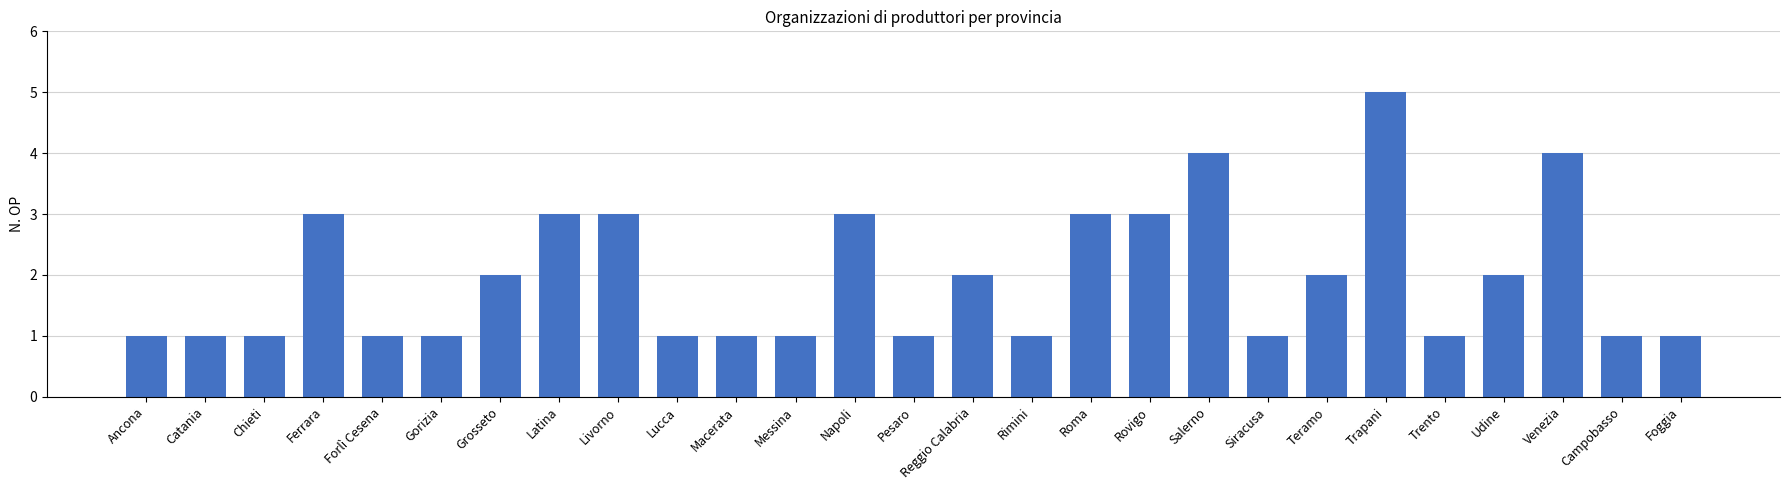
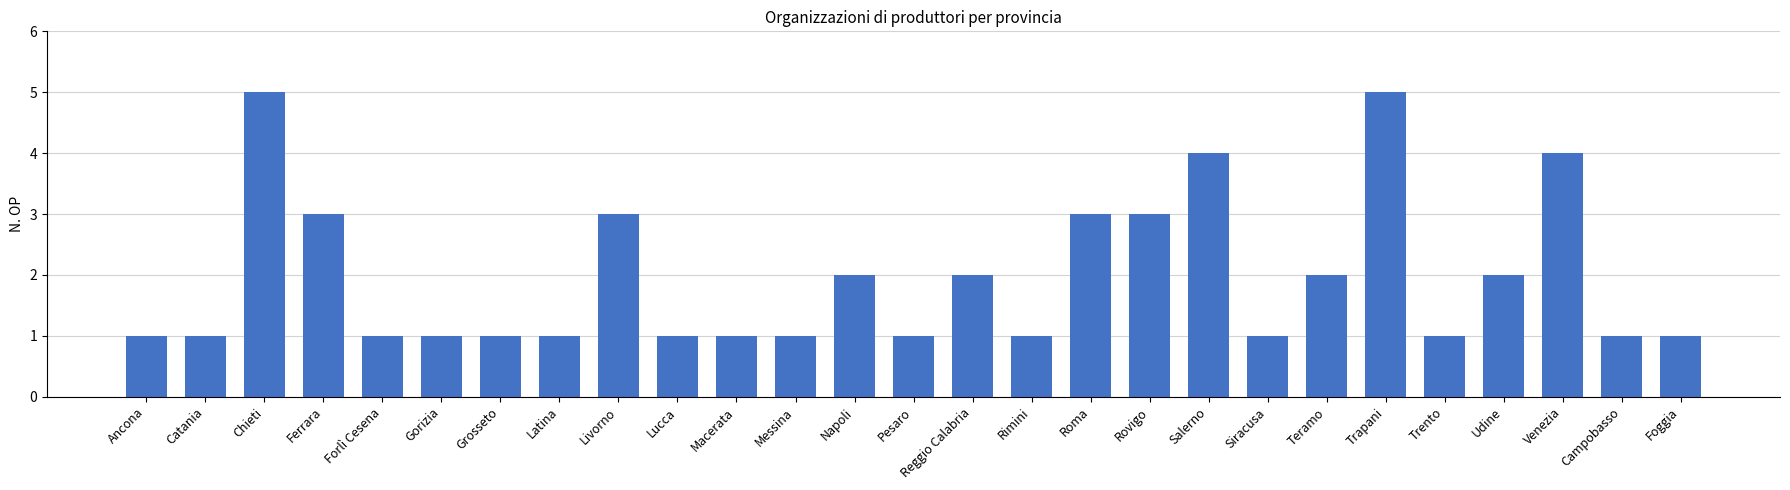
  {
    "Ancona": 1,
    "Catania": 1,
-   "Chieti": 1,
+   "Chieti": 5,
    "Ferrara": 3,
    "Forlì Cesena": 1,
    "Gorizia": 1,
-   "Grosseto": 2,
-   "Latina": 3,
+   "Grosseto": 1,
+   "Latina": 1,
    "Livorno": 3,
    "Lucca": 1,
    "Macerata": 1,
    "Messina": 1,
-   "Napoli": 3,
+   "Napoli": 2,
    "Pesaro": 1,
    "Reggio Calabria": 2,
    "Rimini": 1,
    "Roma": 3,
    "Rovigo": 3,
    "Salerno": 4,
    "Siracusa": 1,
    "Teramo": 2,
    "Trapani": 5,
    "Trento": 1,
    "Udine": 2,
    "Venezia": 4,
    "Campobasso": 1,
    "Foggia": 1
  }
